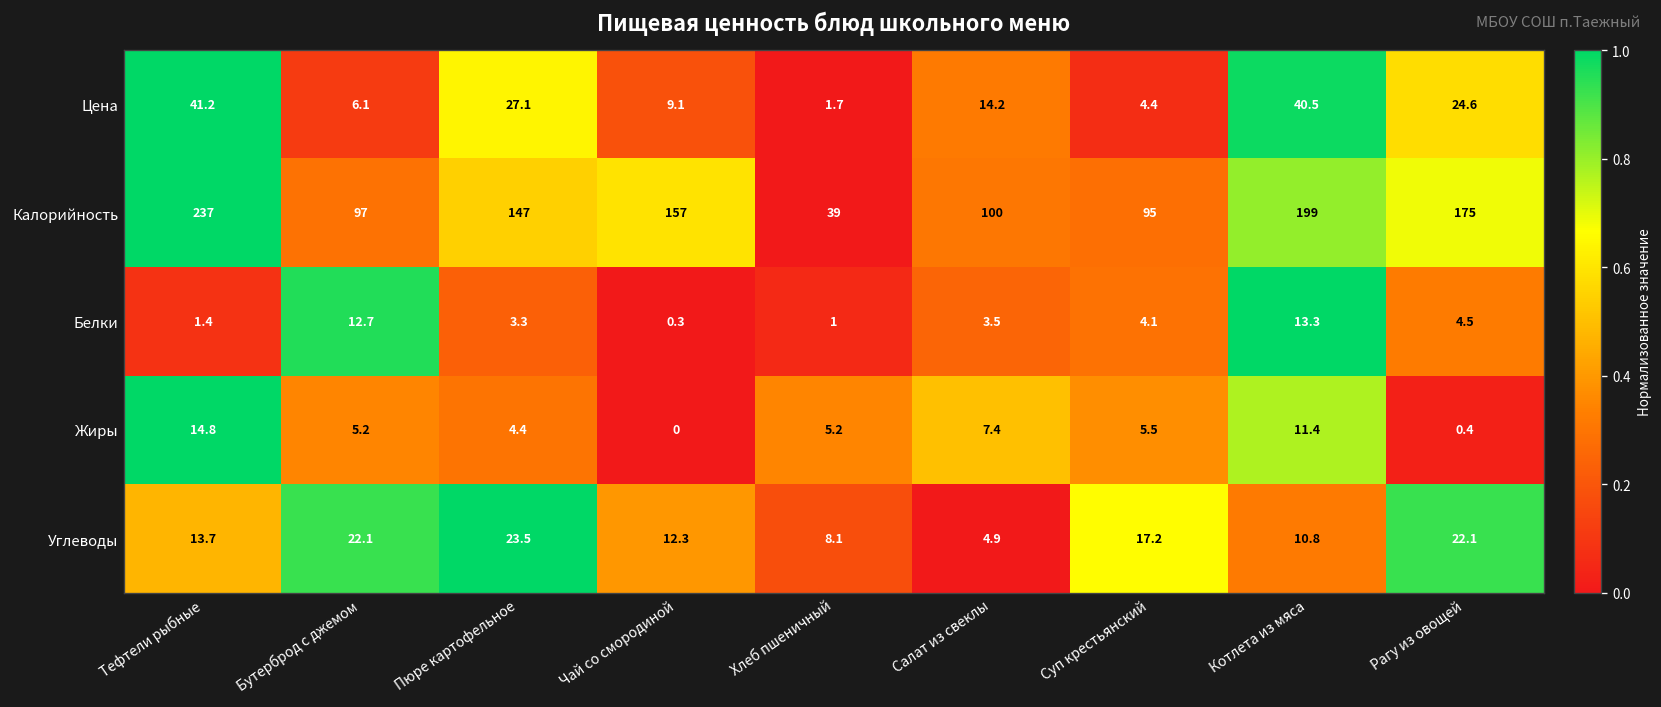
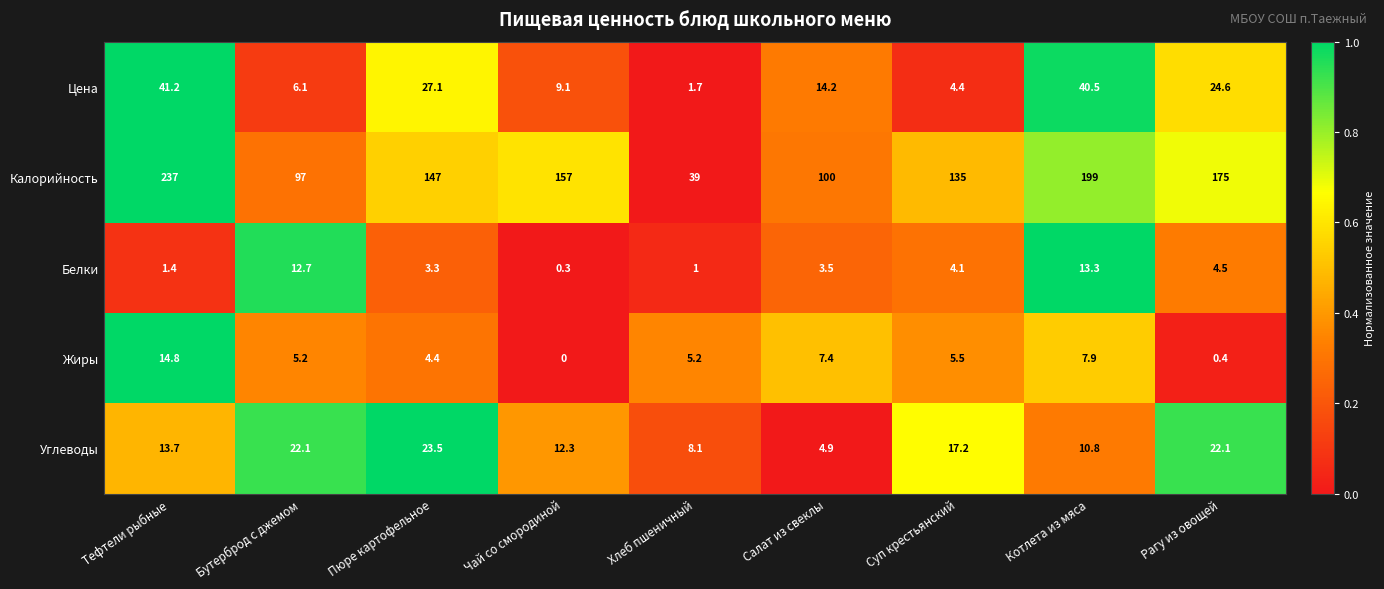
  {
    "Цена": {
      "Тефтели рыбные": 41.2,
      "Бутерброд с джемом": 6.1,
      "Пюре картофельное": 27.1,
      "Чай со смородиной": 9.1,
      "Хлеб пшеничный": 1.7,
      "Салат из свеклы": 14.2,
      "Суп крестьянский": 4.4,
      "Котлета из мяса": 40.5,
      "Рагу из овощей": 24.6
    },
    "Калорийность": {
      "Тефтели рыбные": 237,
      "Бутерброд с джемом": 97,
      "Пюре картофельное": 147,
      "Чай со смородиной": 157,
      "Хлеб пшеничный": 39,
      "Салат из свеклы": 100,
-     "Суп крестьянский": 95,
+     "Суп крестьянский": 135,
      "Котлета из мяса": 199,
      "Рагу из овощей": 175
    },
    "Белки": {
      "Тефтели рыбные": 1.4,
      "Бутерброд с джемом": 12.7,
      "Пюре картофельное": 3.3,
      "Чай со смородиной": 0.3,
      "Хлеб пшеничный": 1,
      "Салат из свеклы": 3.5,
      "Суп крестьянский": 4.1,
      "Котлета из мяса": 13.3,
      "Рагу из овощей": 4.5
    },
    "Жиры": {
      "Тефтели рыбные": 14.8,
      "Бутерброд с джемом": 5.2,
      "Пюре картофельное": 4.4,
      "Чай со смородиной": 0,
      "Хлеб пшеничный": 5.2,
      "Салат из свеклы": 7.4,
      "Суп крестьянский": 5.5,
-     "Котлета из мяса": 11.4,
+     "Котлета из мяса": 7.9,
      "Рагу из овощей": 0.4
    },
    "Углеводы": {
      "Тефтели рыбные": 13.7,
      "Бутерброд с джемом": 22.1,
      "Пюре картофельное": 23.5,
      "Чай со смородиной": 12.3,
      "Хлеб пшеничный": 8.1,
      "Салат из свеклы": 4.9,
      "Суп крестьянский": 17.2,
      "Котлета из мяса": 10.8,
      "Рагу из овощей": 22.1
    }
  }
